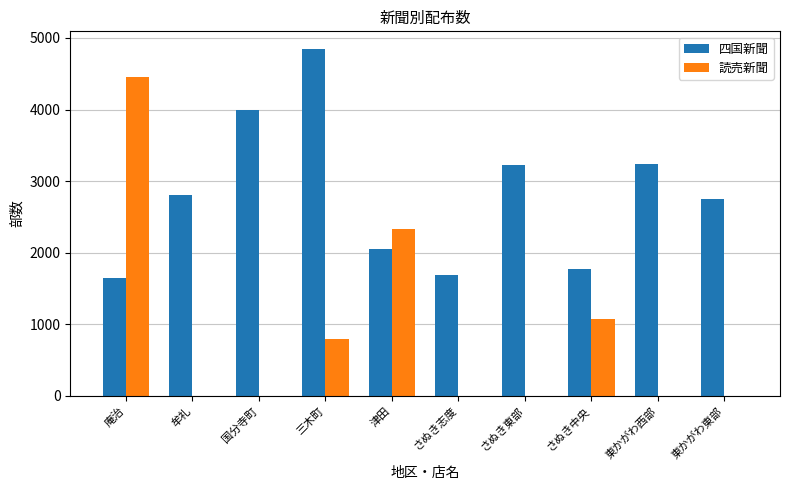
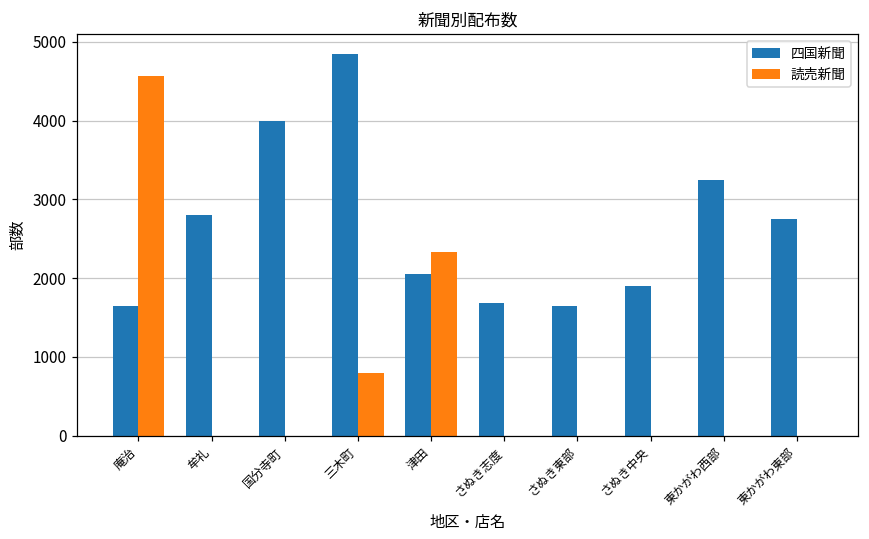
  {
    "四国新聞": {
      "庵治": 1700,
      "牟礼": 2800,
      "国分寺町": 4000,
      "三木町": 4900,
      "津田": 2100,
      "さぬき志度": 1700,
-     "さぬき東部": 3200,
-     "さぬき中央": 1800,
+     "さぬき東部": 1700,
+     "さぬき中央": 1900,
      "東かがわ西部": 3200,
      "東かがわ東部": 2800
    },
    "読売新聞": {
-     "庵治": 4500,
+     "庵治": 4600,
      "牟礼": 0,
      "国分寺町": 0,
      "三木町": 800,
      "津田": 2300,
      "さぬき志度": 0,
      "さぬき東部": 0,
-     "さぬき中央": 1100,
+     "さぬき中央": 0,
      "東かがわ西部": 0,
      "東かがわ東部": 0
    }
  }
